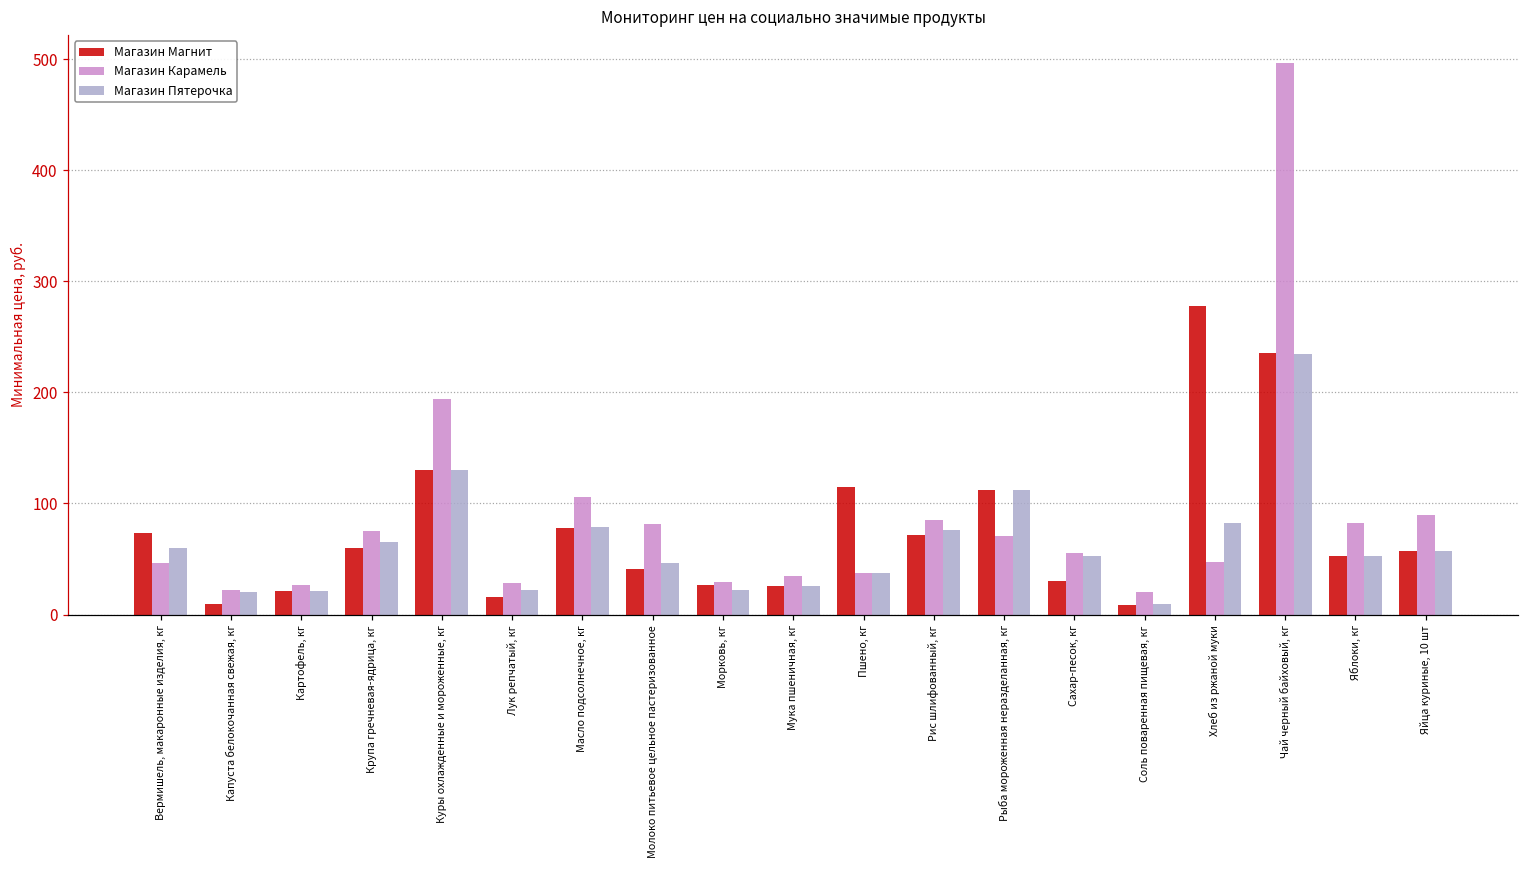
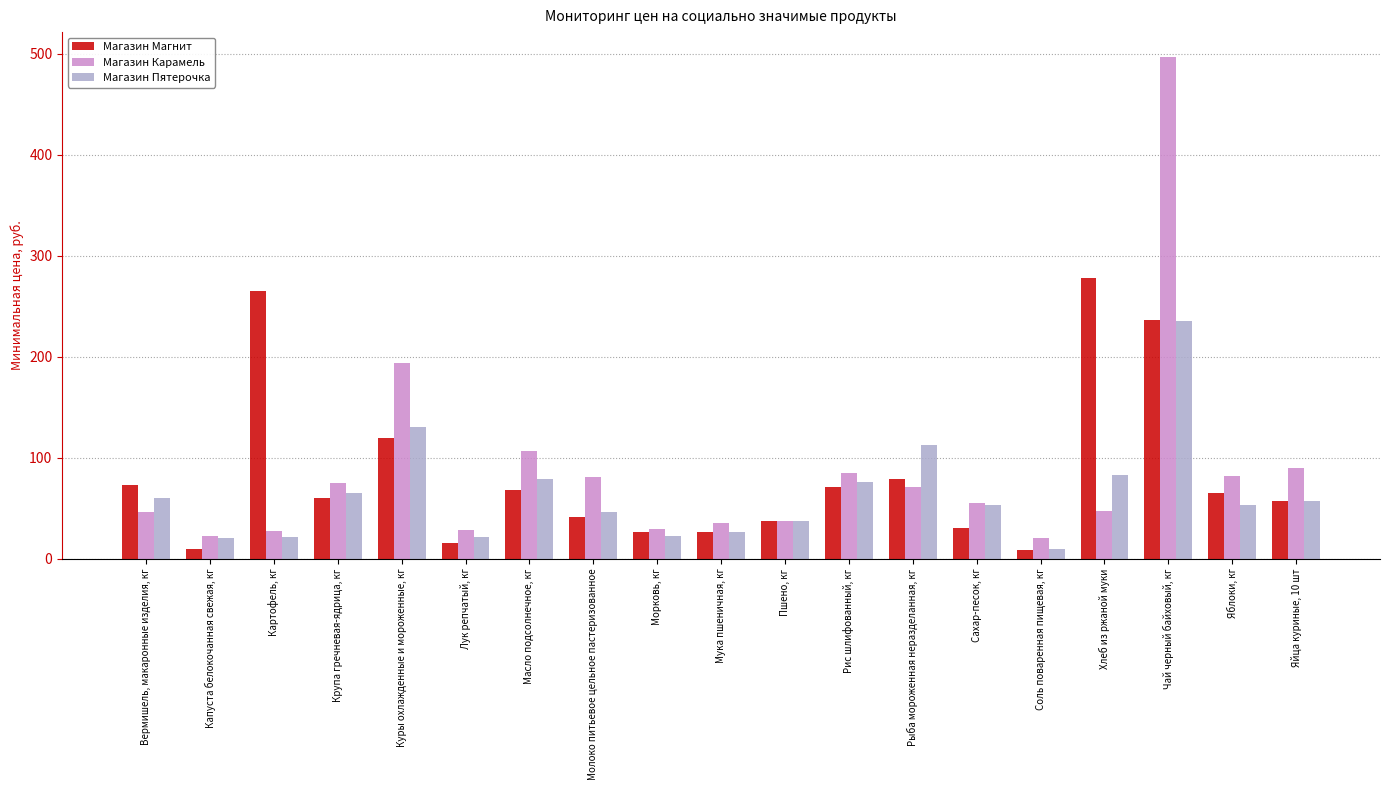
  {
    "Магазин Магнит": {
      "Вермишель, макаронные изделия, кг": 73,
      "Капуста белокочанная свежая, кг": 10,
-     "Картофель, кг": 21,
+     "Картофель, кг": 265,
      "Крупа гречневая-ядрица, кг": 60,
-     "Куры охлажденные и мороженные, кг": 130,
+     "Куры охлажденные и мороженные, кг": 120,
      "Лук репчатый, кг": 16,
-     "Масло подсолнечное, кг": 78,
+     "Масло подсолнечное, кг": 68,
      "Молоко питьевое цельное пастеризованное": 41,
      "Морковь, кг": 26,
      "Мука пшеничная, кг": 26,
-     "Пшено, кг": 115,
+     "Пшено, кг": 37,
      "Рис шлифованный, кг": 71,
-     "Рыба мороженная неразделанная, кг": 112,
+     "Рыба мороженная неразделанная, кг": 79,
      "Сахар-песок, кг": 31,
      "Соль поваренная пищевая, кг": 9,
      "Хлеб из ржаной муки": 278,
      "Чай черный байховый, кг": 236,
-     "Яблоки, кг": 53,
+     "Яблоки, кг": 65,
      "Яйца куриные, 10 шт": 57
    }
  }
